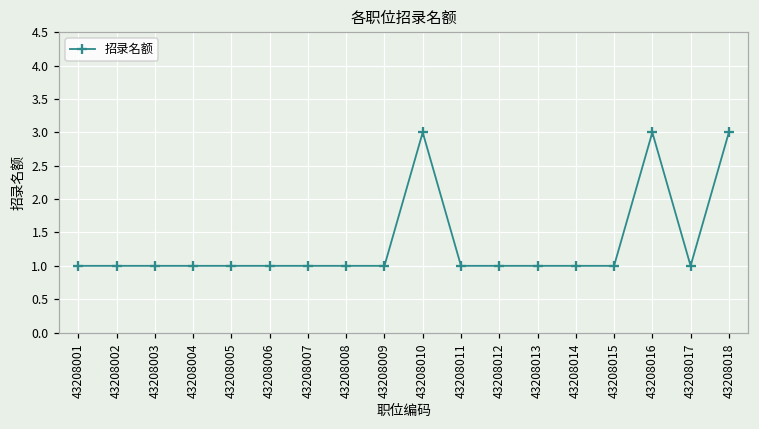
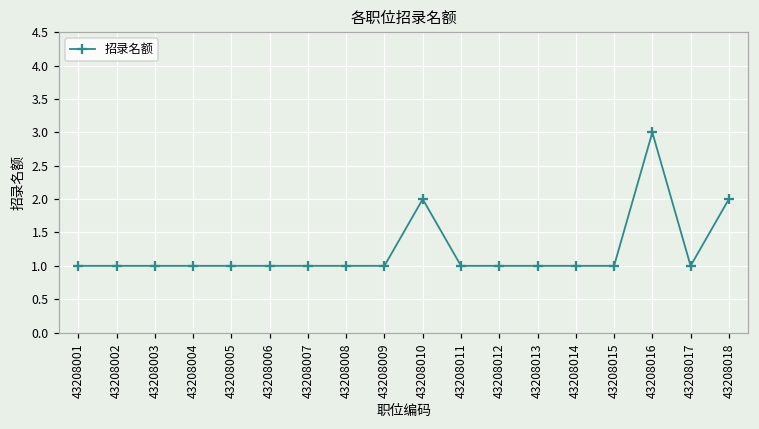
  {
    "43208001": 1,
    "43208002": 1,
    "43208003": 1,
    "43208004": 1,
    "43208005": 1,
    "43208006": 1,
    "43208007": 1,
    "43208008": 1,
    "43208009": 1,
-   "43208010": 3,
+   "43208010": 2,
    "43208011": 1,
    "43208012": 1,
    "43208013": 1,
    "43208014": 1,
    "43208015": 1,
    "43208016": 3,
    "43208017": 1,
-   "43208018": 3
+   "43208018": 2
  }
